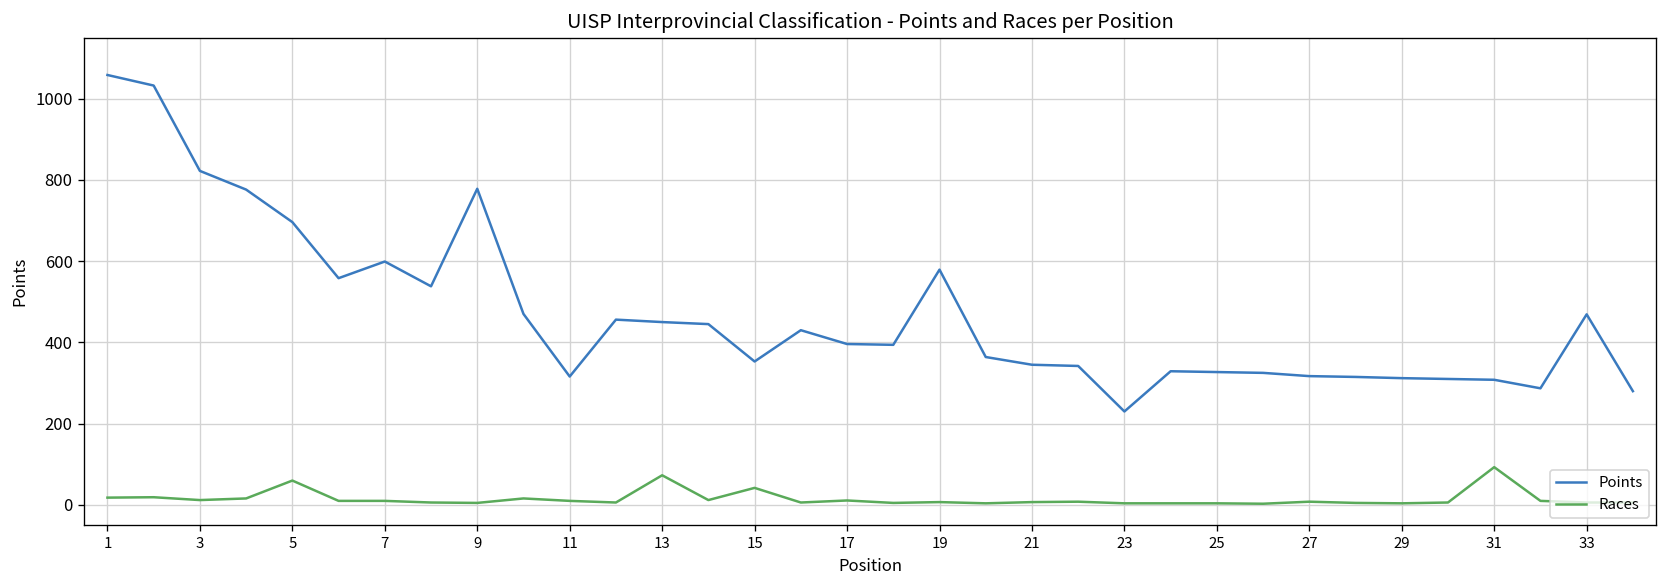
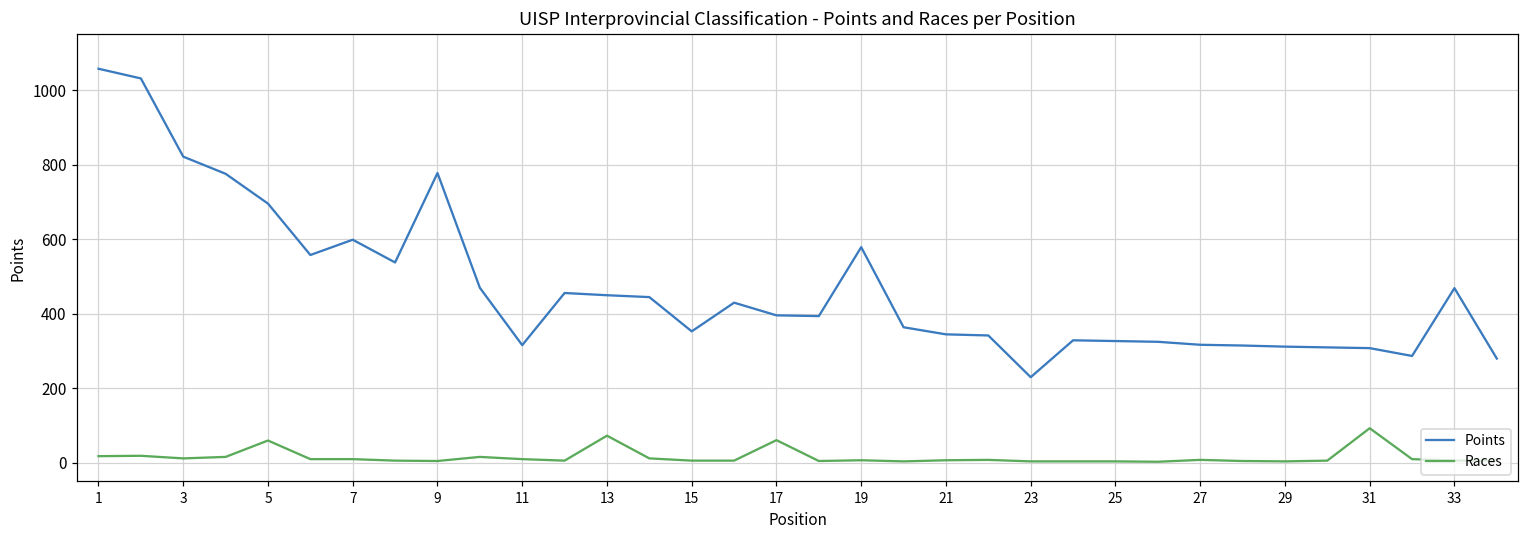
  {
    "Points": {
      "1": 1060,
      "3": 820,
      "5": 700,
      "7": 600,
      "9": 780,
      "11": 320,
      "13": 450,
      "15": 350,
      "17": 400,
      "19": 580,
      "21": 350,
      "23": 230,
      "25": 330,
      "27": 320,
      "29": 310,
      "31": 310,
      "33": 470
    },
    "Races": {
      "1": 20,
      "3": 10,
      "5": 60,
      "7": 10,
      "9": 10,
      "11": 10,
      "13": 70,
-     "15": 40,
-     "17": 10,
+     "15": 10,
+     "17": 60,
      "19": 10,
      "21": 10,
      "23": 0,
      "25": 0,
      "27": 10,
      "29": 0,
      "31": 90
    }
  }
